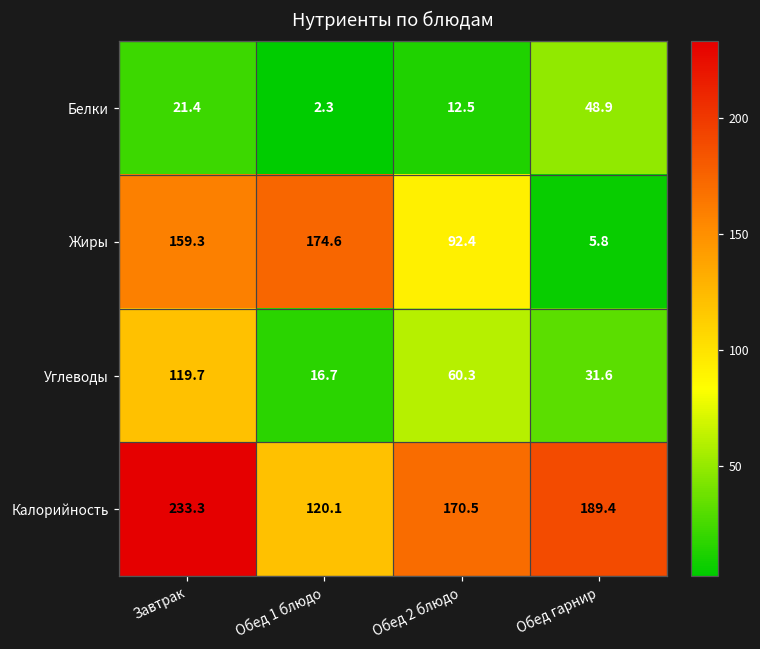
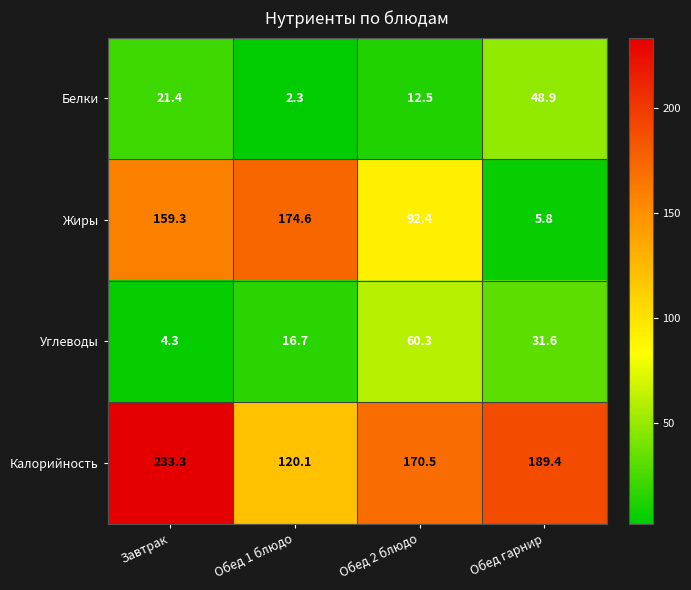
  {
    "Белки": {
      "Завтрак": 21.4,
      "Обед 1 блюдо": 2.3,
      "Обед 2 блюдо": 12.5,
      "Обед гарнир": 48.9
    },
    "Жиры": {
      "Завтрак": 159.3,
      "Обед 1 блюдо": 174.6,
      "Обед 2 блюдо": 92.4,
      "Обед гарнир": 5.8
    },
    "Углеводы": {
-     "Завтрак": 119.7,
+     "Завтрак": 4.3,
      "Обед 1 блюдо": 16.7,
      "Обед 2 блюдо": 60.3,
      "Обед гарнир": 31.6
    },
    "Калорийность": {
      "Завтрак": 233.3,
      "Обед 1 блюдо": 120.1,
      "Обед 2 блюдо": 170.5,
      "Обед гарнир": 189.4
    }
  }
